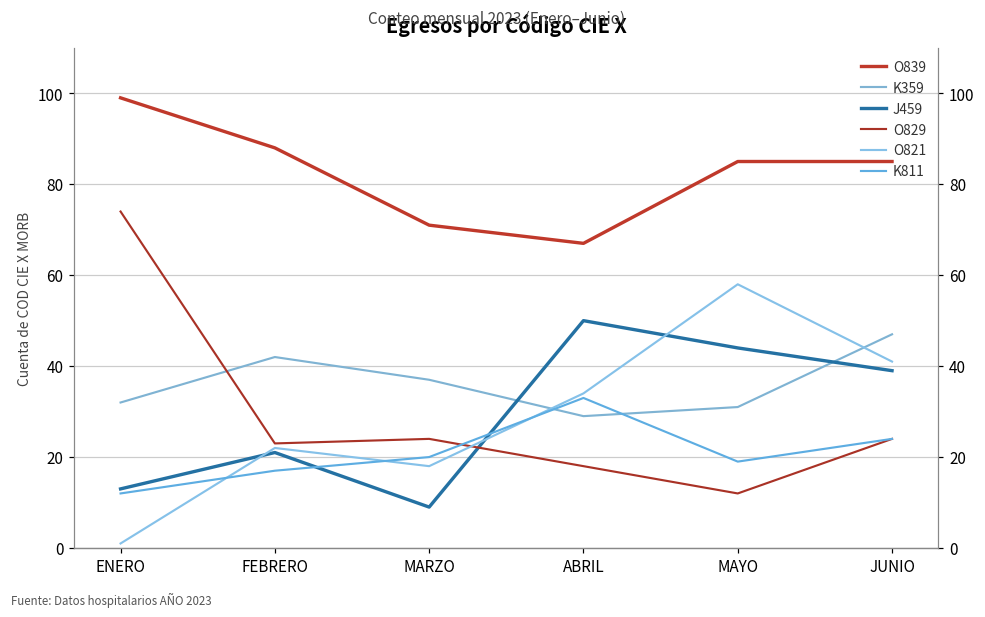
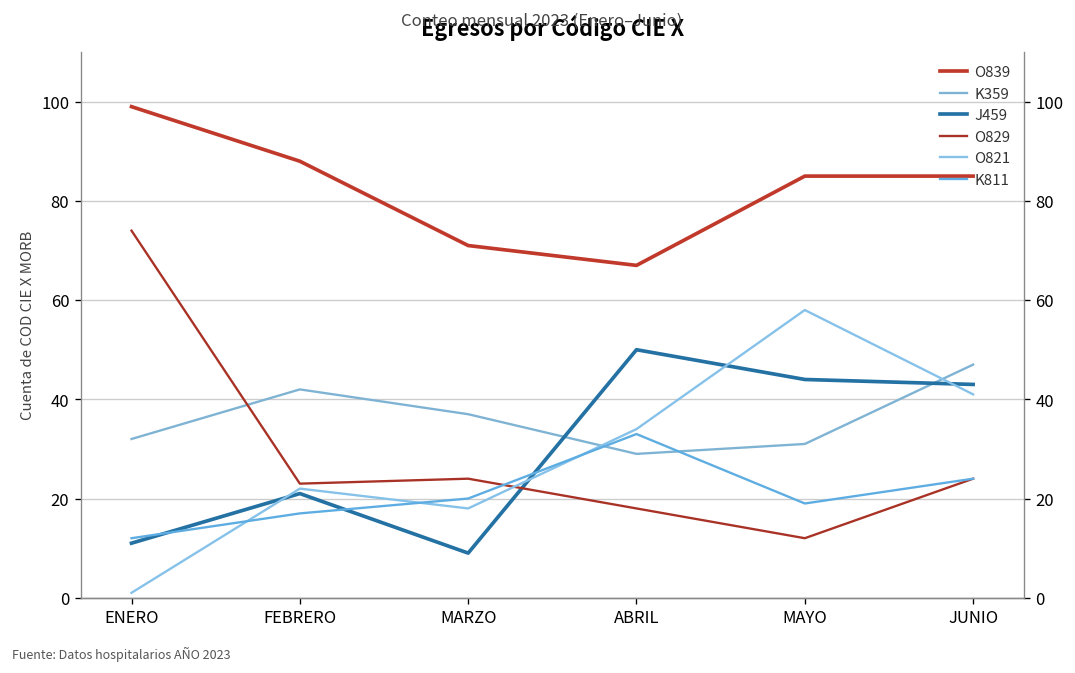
  {
    "J459": {
-     "ENERO": 13,
+     "ENERO": 11,
      "FEBRERO": 21,
      "MARZO": 9,
      "ABRIL": 50,
      "MAYO": 44,
-     "JUNIO": 39
+     "JUNIO": 43
    }
  }
